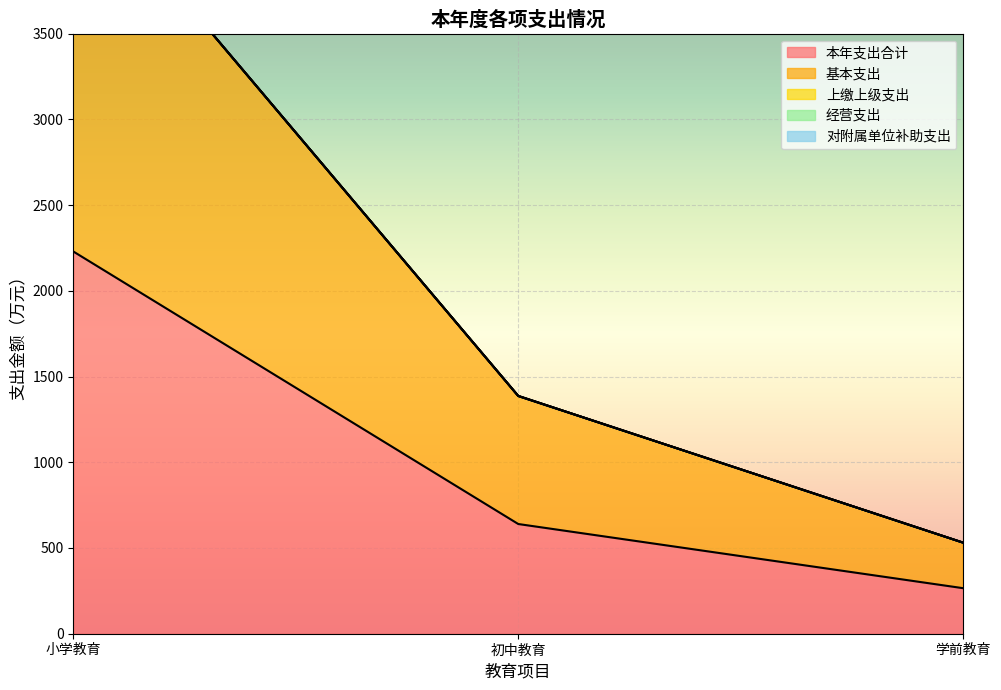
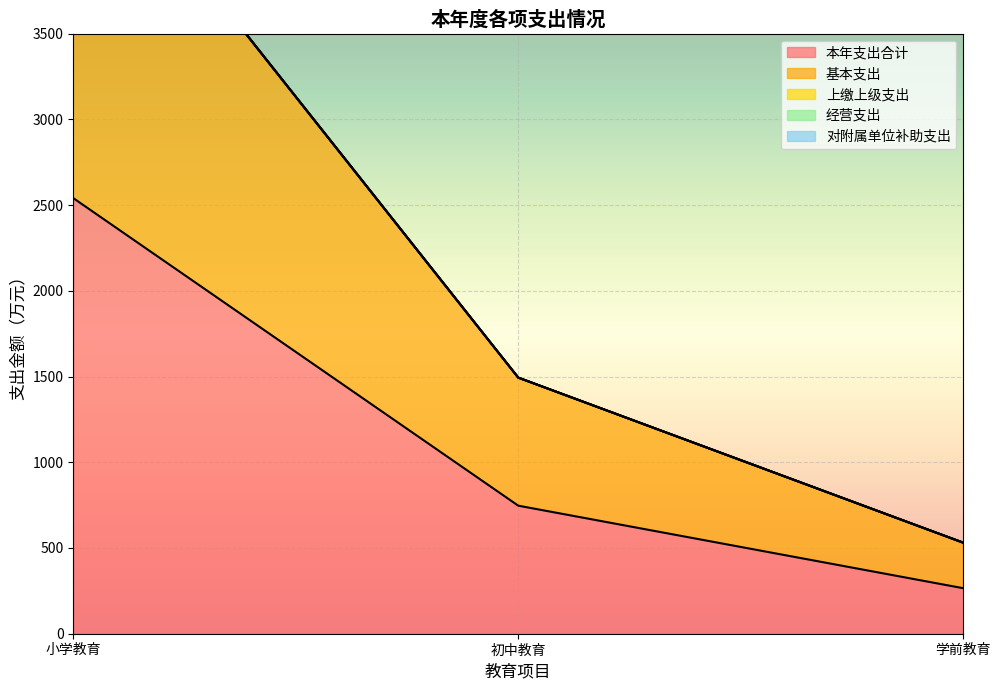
  {
    "本年支出合计": {
-     "小学教育": 2230,
-     "初中教育": 640,
+     "小学教育": 2540,
+     "初中教育": 750,
      "学前教育": 270
    }
  }
